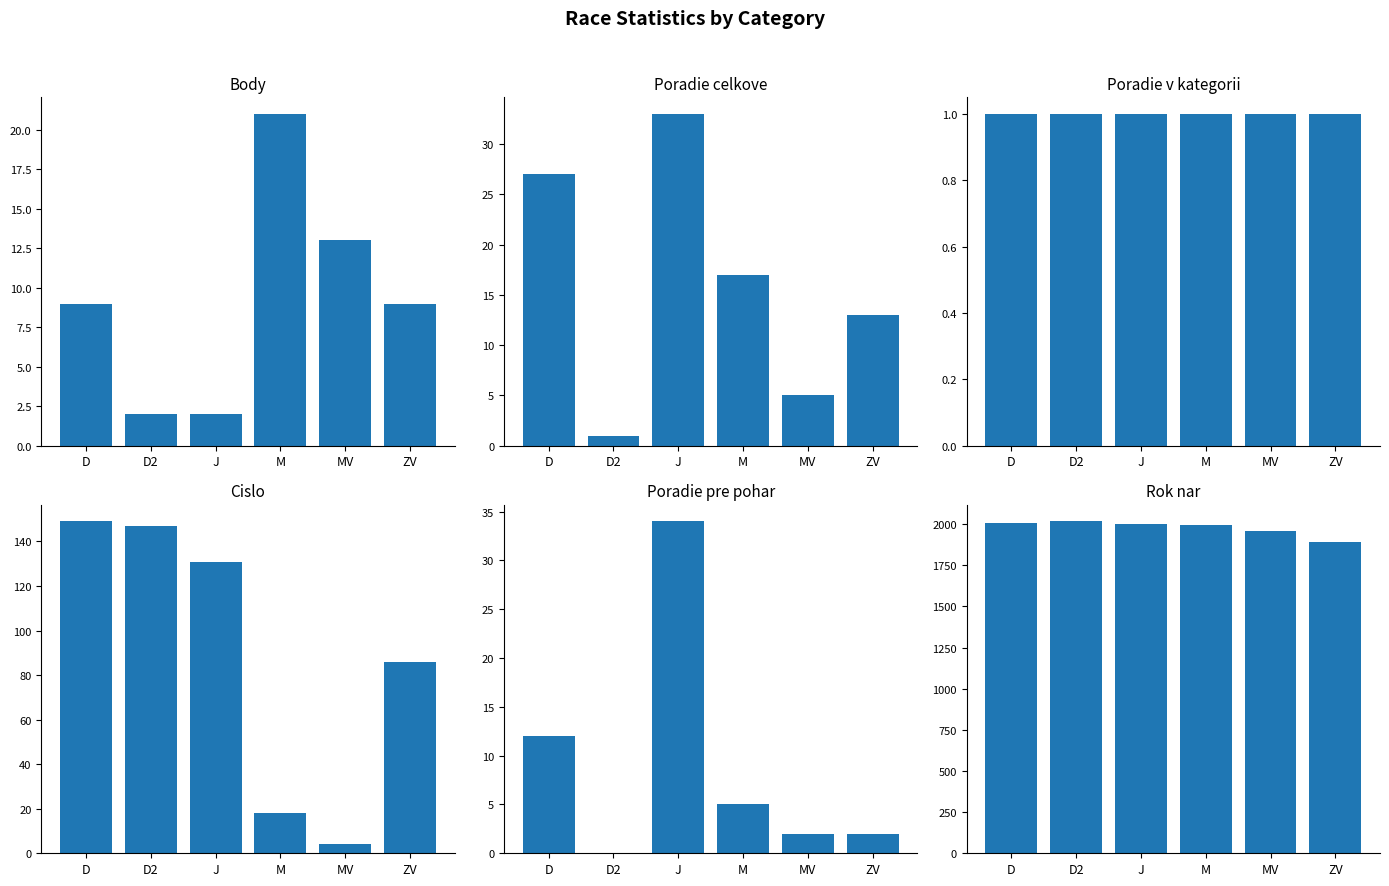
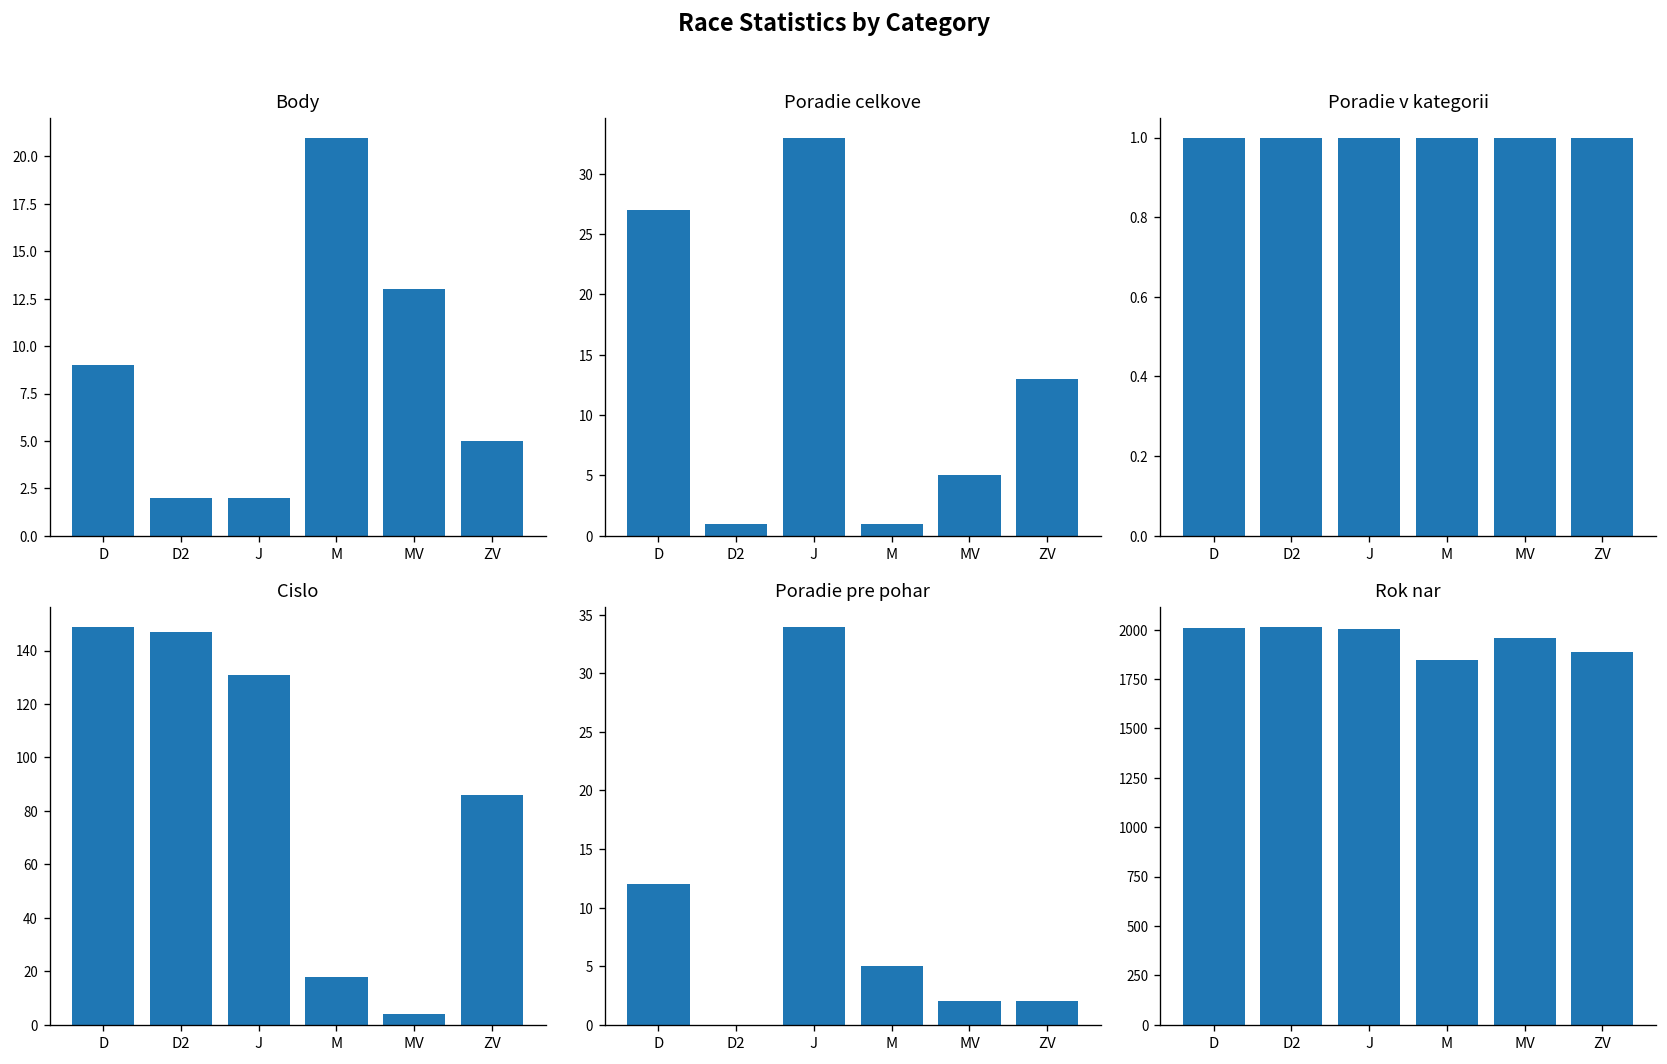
  {
    "Body": {
      "D": 9,
      "D2": 2,
      "J": 2,
      "M": 21,
      "MV": 13,
-     "ZV": 9
+     "ZV": 5
    },
    "Poradie celkove": {
      "D": 27,
      "D2": 1,
      "J": 33,
-     "M": 17,
+     "M": 1,
      "MV": 5,
      "ZV": 13
    },
    "Poradie v kategorii": {
      "D": 1.00,
      "D2": 1.00,
      "J": 1.00,
      "M": 1.00,
      "MV": 1.00,
      "ZV": 1.00
    },
    "Cislo": {
      "D": 149,
      "D2": 147,
      "J": 131,
      "M": 18,
      "MV": 4,
      "ZV": 86
    },
    "Poradie pre pohar": {
      "D": 12,
      "D2": 0,
      "J": 34,
      "M": 5,
      "MV": 2,
      "ZV": 2
    },
    "Rok nar": {
      "D": 2010,
      "D2": 2020,
      "J": 2000,
-     "M": 2000,
+     "M": 1850,
      "MV": 1960,
      "ZV": 1890
    }
  }
